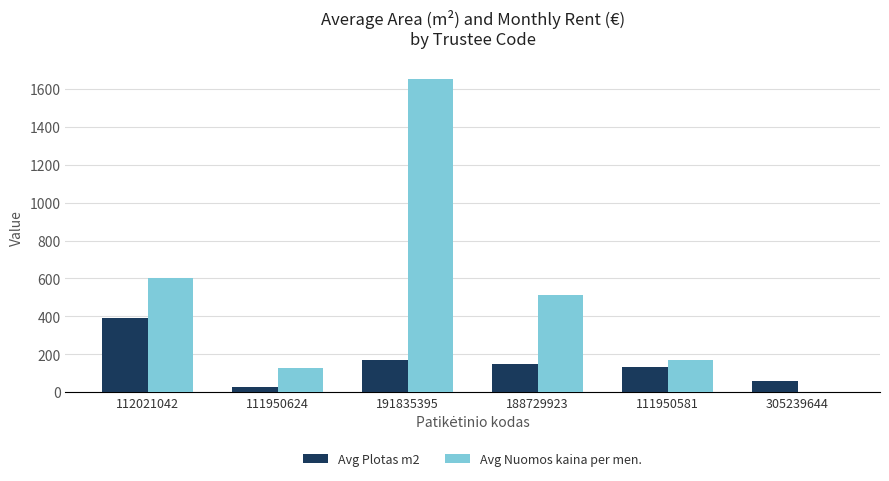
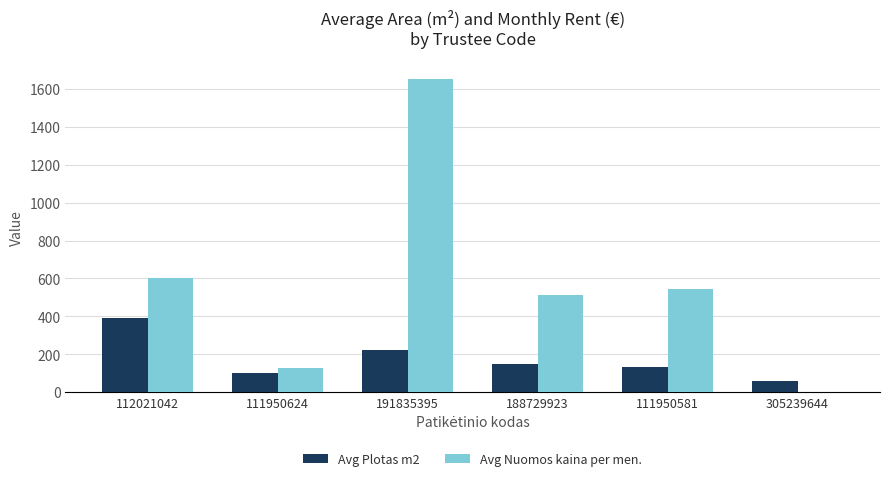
  {
    "Avg Plotas m2": {
      "112021042": 390,
-     "111950624": 30,
-     "191835395": 170,
+     "111950624": 100,
+     "191835395": 220,
      "188729923": 150,
      "111950581": 140,
      "305239644": 60
    },
    "Avg Nuomos kaina per men.": {
      "112021042": 600,
      "111950624": 130,
      "191835395": 1650,
      "188729923": 520,
-     "111950581": 170,
+     "111950581": 540,
      "305239644": 0
    }
  }
